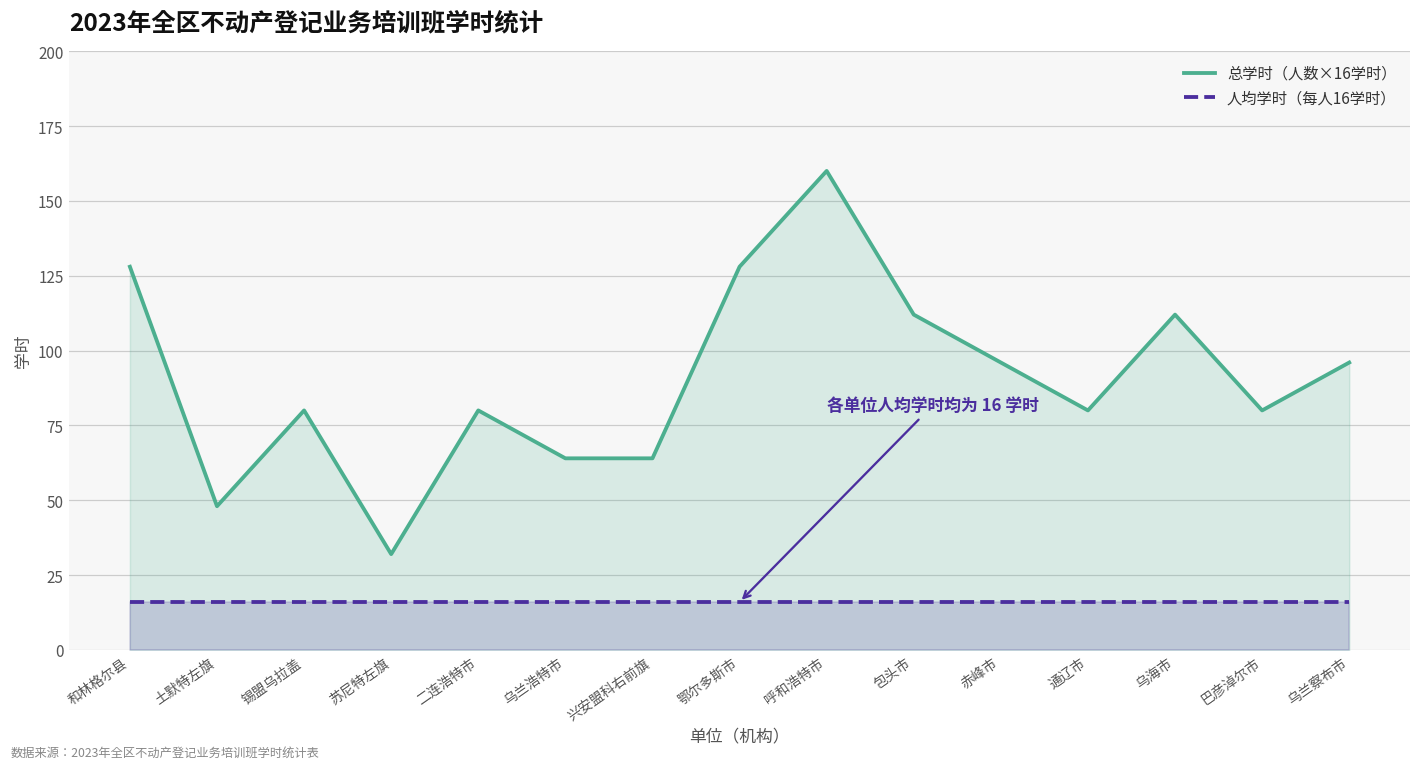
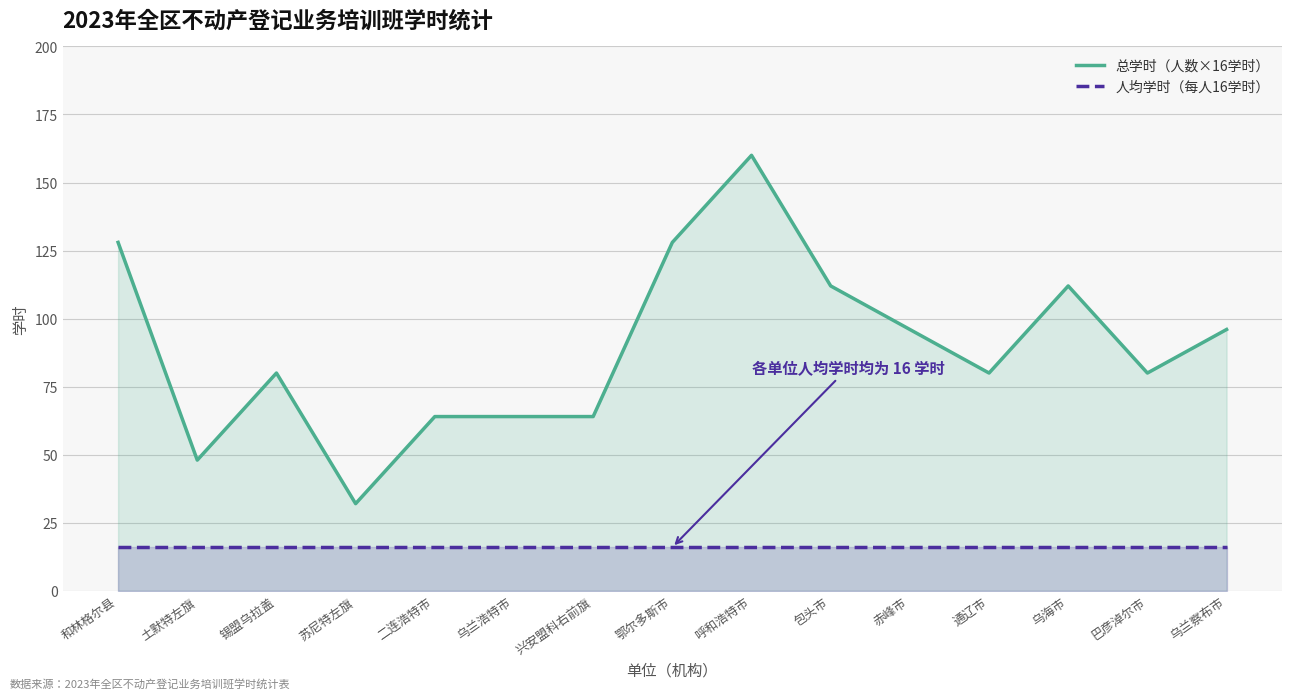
  {
    "总学时（人数×16学时）": {
      "和林格尔县": 128,
      "土默特左旗": 48,
      "锡盟乌拉盖": 80,
      "苏尼特左旗": 32,
-     "二连浩特市": 80,
+     "二连浩特市": 64,
      "乌兰浩特市": 64,
      "兴安盟科右前旗": 64,
      "鄂尔多斯市": 128,
      "呼和浩特市": 160,
      "包头市": 112,
      "赤峰市": 96,
      "通辽市": 80,
      "乌海市": 112,
      "巴彦淖尔市": 80,
      "乌兰察布市": 96
    },
    "人均学时（每人16学时）": {
      "呼和浩特市": 16,
      "包头市": 16,
      "赤峰市": 16
    }
  }
